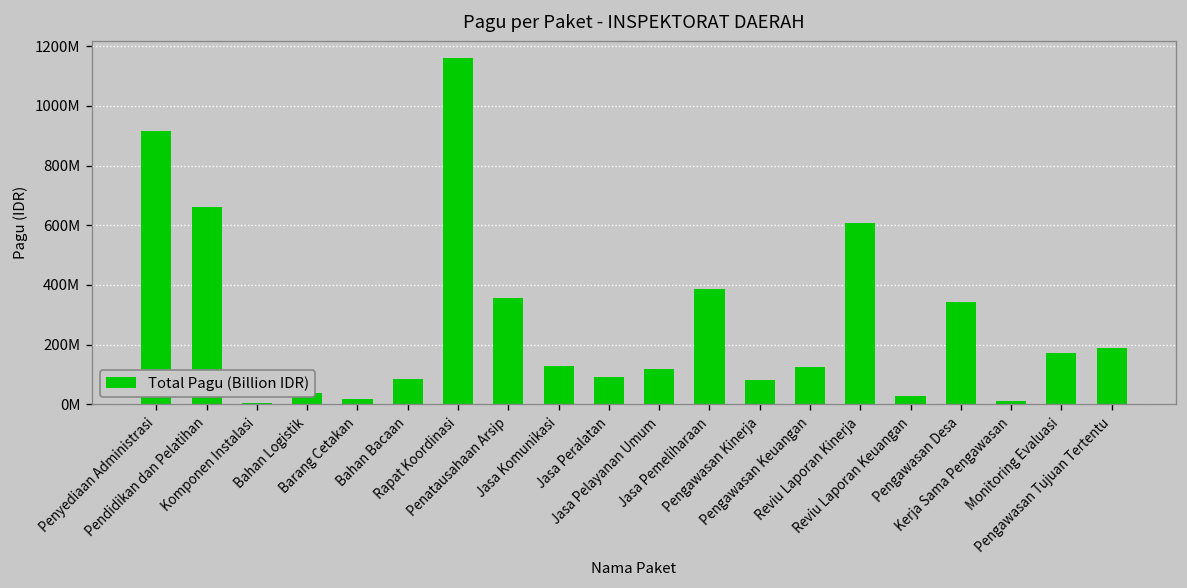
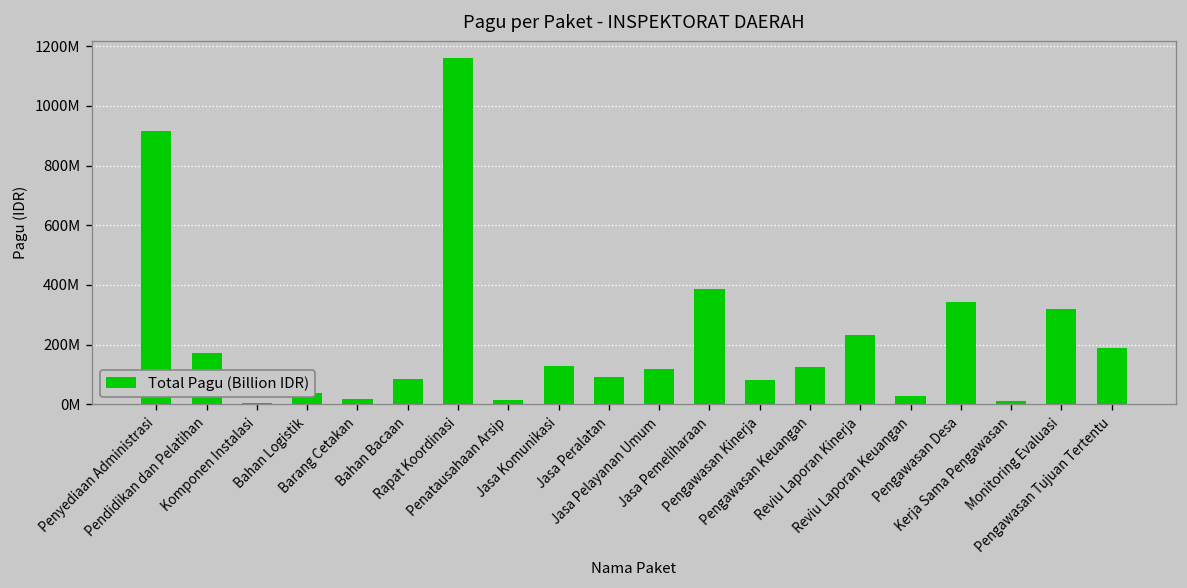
  {
    "Penyediaan Administrasi": 920000000,
-   "Pendidikan dan Pelatihan": 660000000,
+   "Pendidikan dan Pelatihan": 170000000,
    "Barang Cetakan": 20000000,
    "Bahan Bacaan": 90000000,
    "Rapat Koordinasi": 1160000000,
-   "Penatausahaan Arsip": 360000000,
+   "Penatausahaan Arsip": 20000000,
    "Jasa Komunikasi": 130000000,
    "Jasa Peralatan": 90000000,
    "Jasa Pelayanan Umum": 120000000,
    "Jasa Pemeliharaan": 390000000,
    "Pengawasan Kinerja": 80000000,
    "Pengawasan Keuangan": 130000000,
-   "Reviu Laporan Kinerja": 610000000,
+   "Reviu Laporan Kinerja": 230000000,
    "Reviu Laporan Keuangan": 30000000,
    "Pengawasan Desa": 340000000,
    "Kerja Sama Pengawasan": 10000000,
-   "Monitoring Evaluasi": 170000000,
+   "Monitoring Evaluasi": 320000000,
    "Pengawasan Tujuan Tertentu": 190000000
  }
